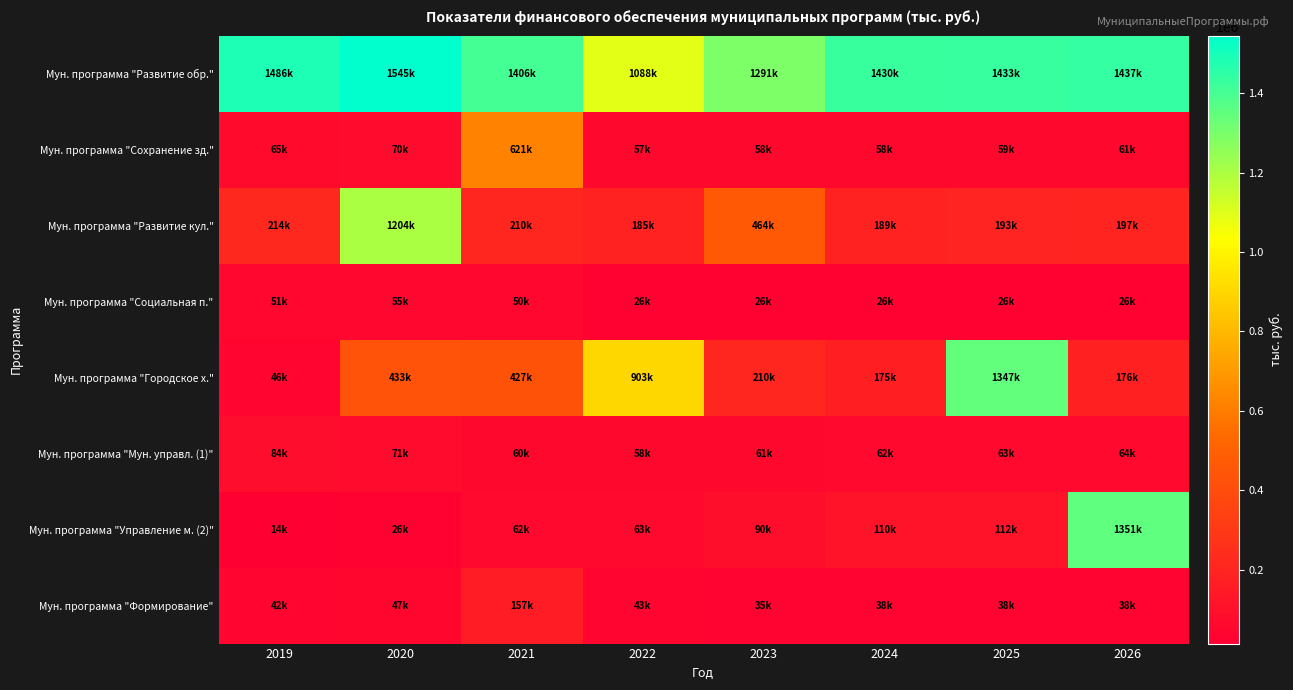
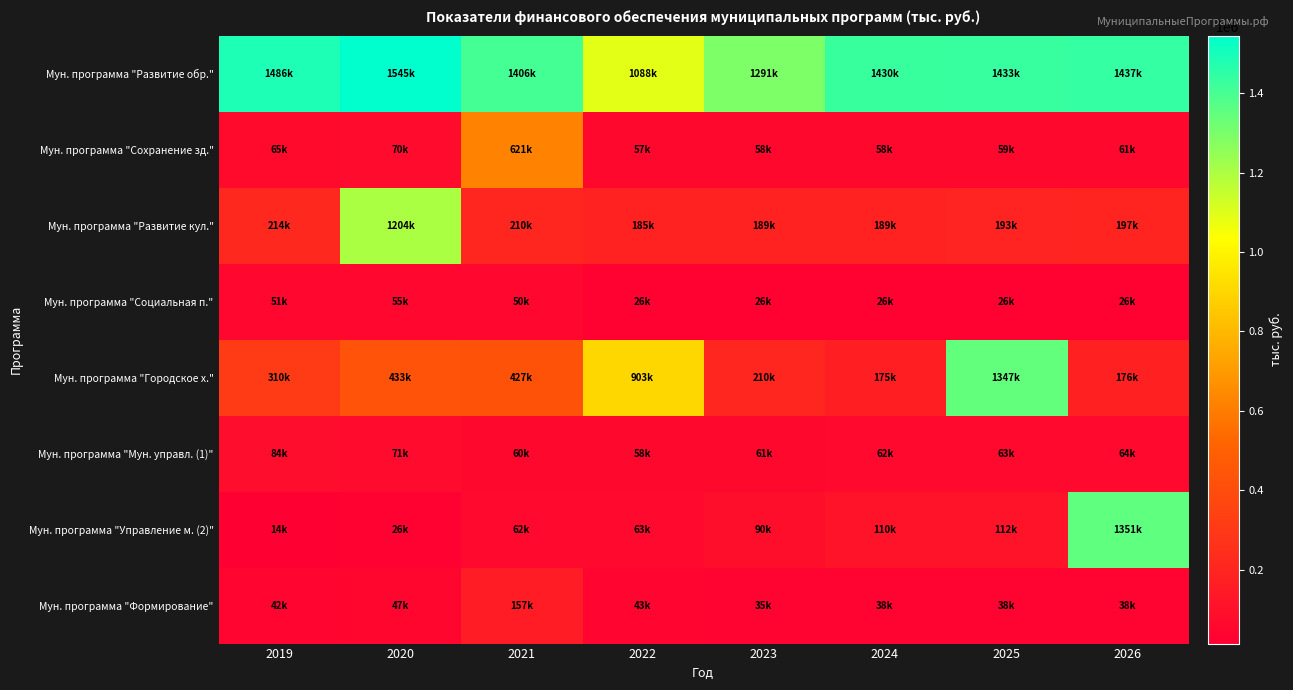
  {
    "Мун. программа \"Развитие обр.\"": {
      "2019": "1486k",
      "2020": "1545k",
      "2021": "1406k",
      "2022": "1088k",
      "2023": "1291k",
      "2024": "1430k",
      "2025": "1433k",
      "2026": "1437k"
    },
    "Мун. программа \"Сохранение зд.\"": {
      "2019": "65k",
      "2020": "70k",
      "2021": "621k",
      "2022": "57k",
      "2023": "58k",
      "2024": "58k",
      "2025": "59k",
      "2026": "61k"
    },
    "Мун. программа \"Развитие кул.\"": {
      "2019": "214k",
      "2020": "1204k",
      "2021": "210k",
      "2022": "185k",
-     "2023": "464k",
+     "2023": "189k",
      "2024": "189k",
      "2025": "193k",
      "2026": "197k"
    },
    "Мун. программа \"Социальная п.\"": {
      "2019": "51k",
      "2020": "55k",
      "2021": "50k",
      "2022": "26k",
      "2023": "26k",
      "2024": "26k",
      "2025": "26k",
      "2026": "26k"
    },
    "Мун. программа \"Городское х.\"": {
-     "2019": "46k",
+     "2019": "310k",
      "2020": "433k",
      "2021": "427k",
      "2022": "903k",
      "2023": "210k",
      "2024": "175k",
      "2025": "1347k",
      "2026": "176k"
    },
    "Мун. программа \"Мун. управл. (1)\"": {
      "2019": "84k",
      "2020": "71k",
      "2021": "60k",
      "2022": "58k",
      "2023": "61k",
      "2024": "62k",
      "2025": "63k",
      "2026": "64k"
    },
    "Мун. программа \"Управление м. (2)\"": {
      "2019": "14k",
      "2020": "26k",
      "2021": "62k",
      "2022": "63k",
      "2023": "90k",
      "2024": "110k",
      "2025": "112k",
      "2026": "1351k"
    },
    "Мун. программа \"Формирование\"": {
      "2019": "42k",
      "2020": "47k",
      "2021": "157k",
      "2022": "43k",
      "2023": "35k",
      "2024": "38k",
      "2025": "38k",
      "2026": "38k"
    }
  }
